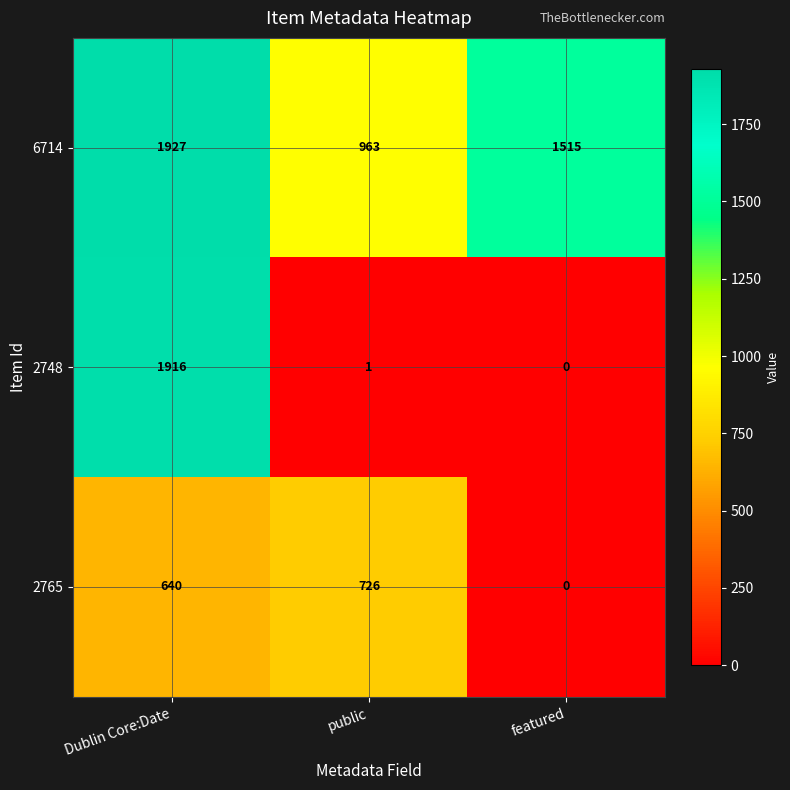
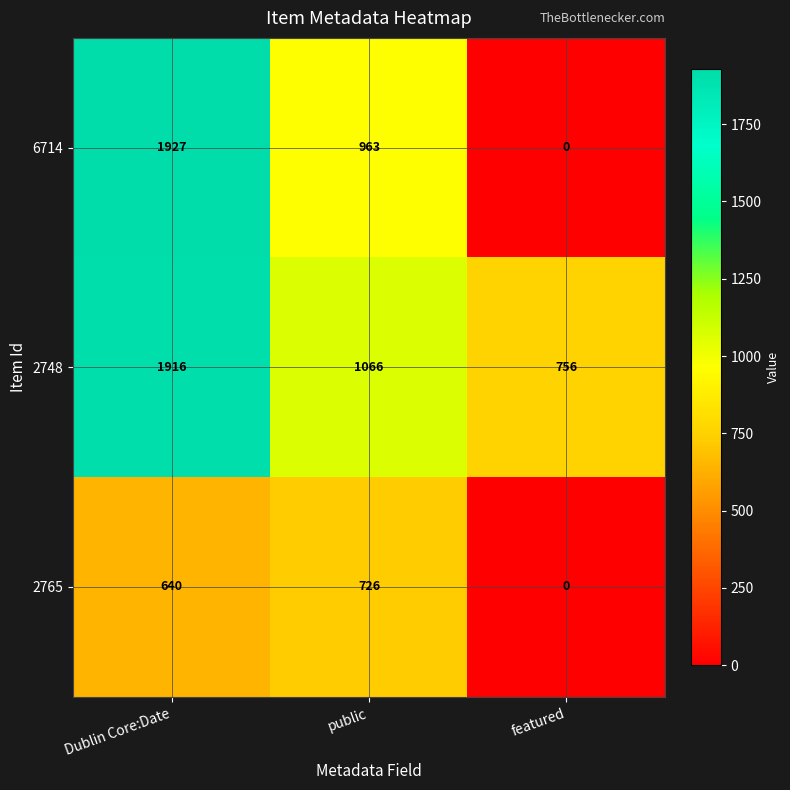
  {
    "6714": {
      "Dublin Core:Date": 1927,
      "public": 963,
-     "featured": 1515
+     "featured": 0
    },
    "2748": {
      "Dublin Core:Date": 1916,
-     "public": 1,
-     "featured": 0
+     "public": 1066,
+     "featured": 756
    },
    "2765": {
      "Dublin Core:Date": 640,
      "public": 726,
      "featured": 0
    }
  }
